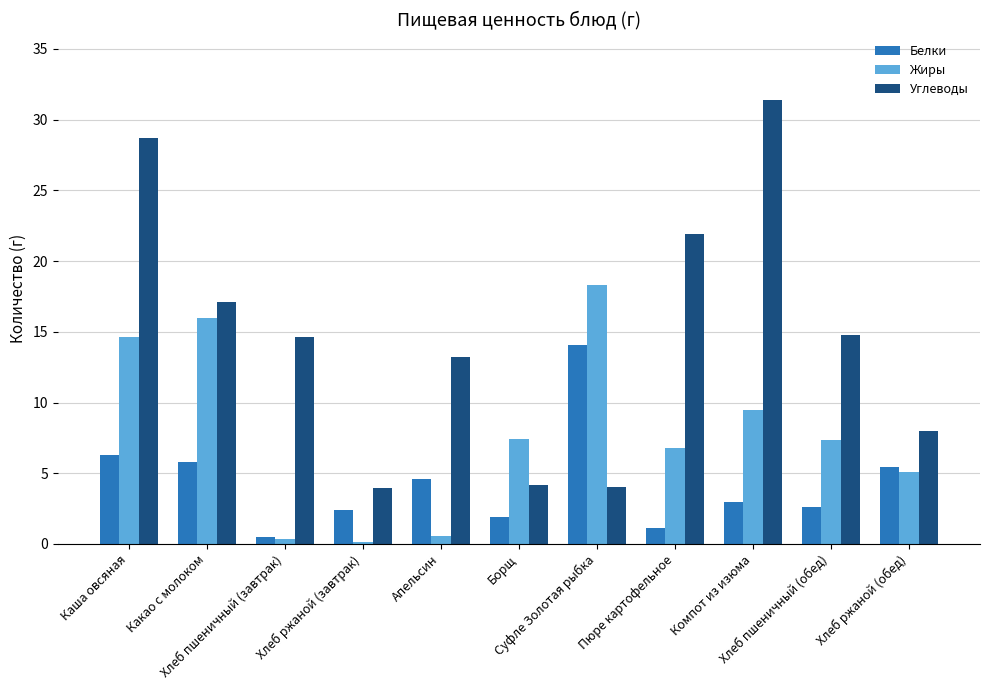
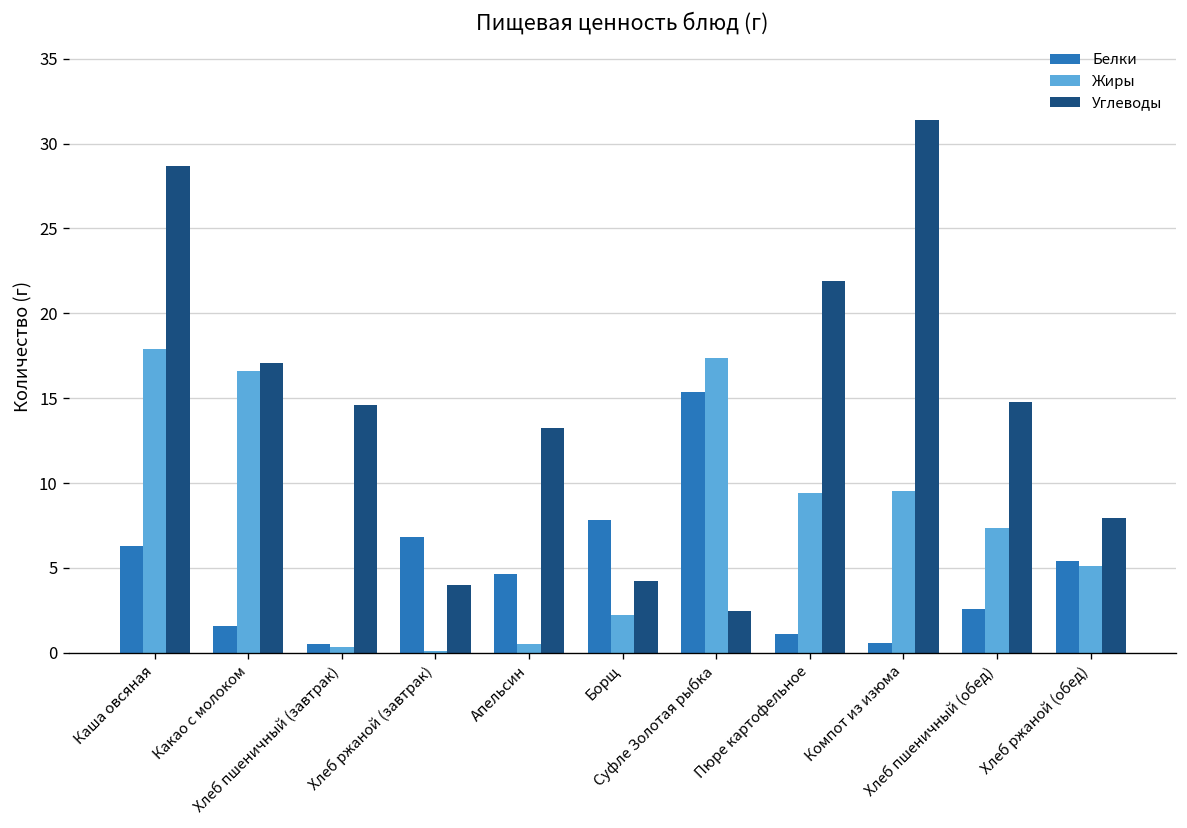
  {
    "Белки": {
      "Каша овсяная": 6.3,
-     "Какао с молоком": 5.8,
+     "Какао с молоком": 1.6,
      "Хлеб пшеничный (завтрак)": 0.5,
-     "Хлеб ржаной (завтрак)": 2.4,
+     "Хлеб ржаной (завтрак)": 6.8,
      "Апельсин": 4.6,
-     "Борщ": 1.9,
-     "Суфле Золотая рыбка": 14.0,
+     "Борщ": 7.8,
+     "Суфле Золотая рыбка": 15.4,
      "Пюре картофельное": 1.1,
-     "Компот из изюма": 3.0,
+     "Компот из изюма": 0.6,
      "Хлеб пшеничный (обед)": 2.6,
      "Хлеб ржаной (обед)": 5.4
    },
    "Жиры": {
-     "Каша овсяная": 14.6,
-     "Какао с молоком": 16.0,
+     "Каша овсяная": 17.9,
+     "Какао с молоком": 16.6,
      "Хлеб пшеничный (завтрак)": 0.3,
      "Апельсин": 0.5,
-     "Борщ": 7.4,
-     "Суфле Золотая рыбка": 18.3,
-     "Пюре картофельное": 6.8,
+     "Борщ": 2.2,
+     "Суфле Золотая рыбка": 17.4,
+     "Пюре картофельное": 9.4,
      "Компот из изюма": 9.5,
      "Хлеб пшеничный (обед)": 7.3,
      "Хлеб ржаной (обед)": 5.1
    },
    "Углеводы": {
      "Каша овсяная": 28.7,
      "Какао с молоком": 17.1,
      "Хлеб пшеничный (завтрак)": 14.6,
      "Хлеб ржаной (завтрак)": 4.0,
      "Апельсин": 13.2,
      "Борщ": 4.2,
-     "Суфле Золотая рыбка": 4.1,
+     "Суфле Золотая рыбка": 2.4,
      "Пюре картофельное": 21.9,
      "Компот из изюма": 31.4,
      "Хлеб пшеничный (обед)": 14.8,
      "Хлеб ржаной (обед)": 8.0
    }
  }
